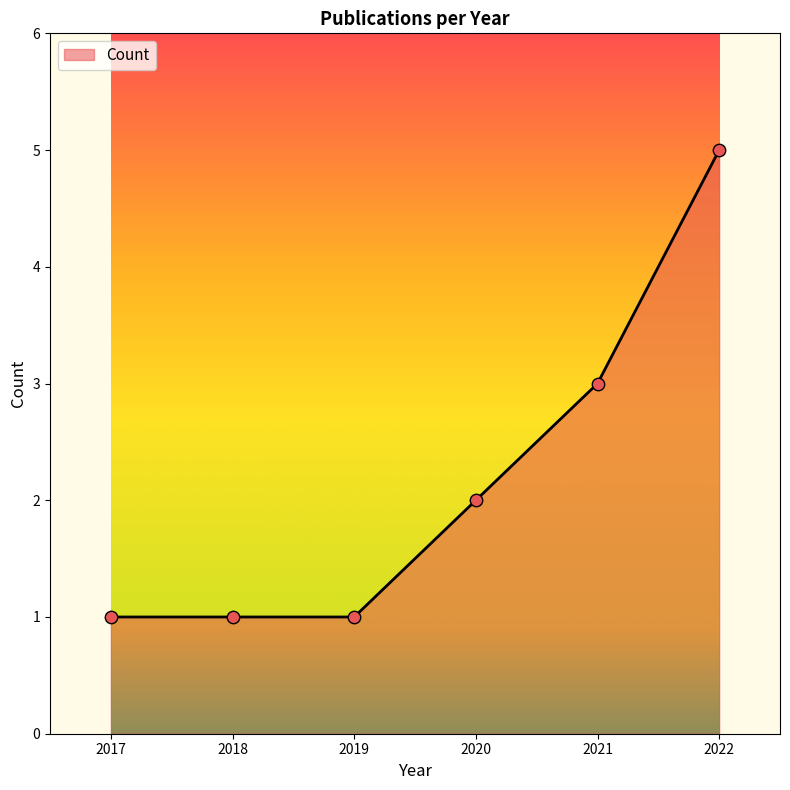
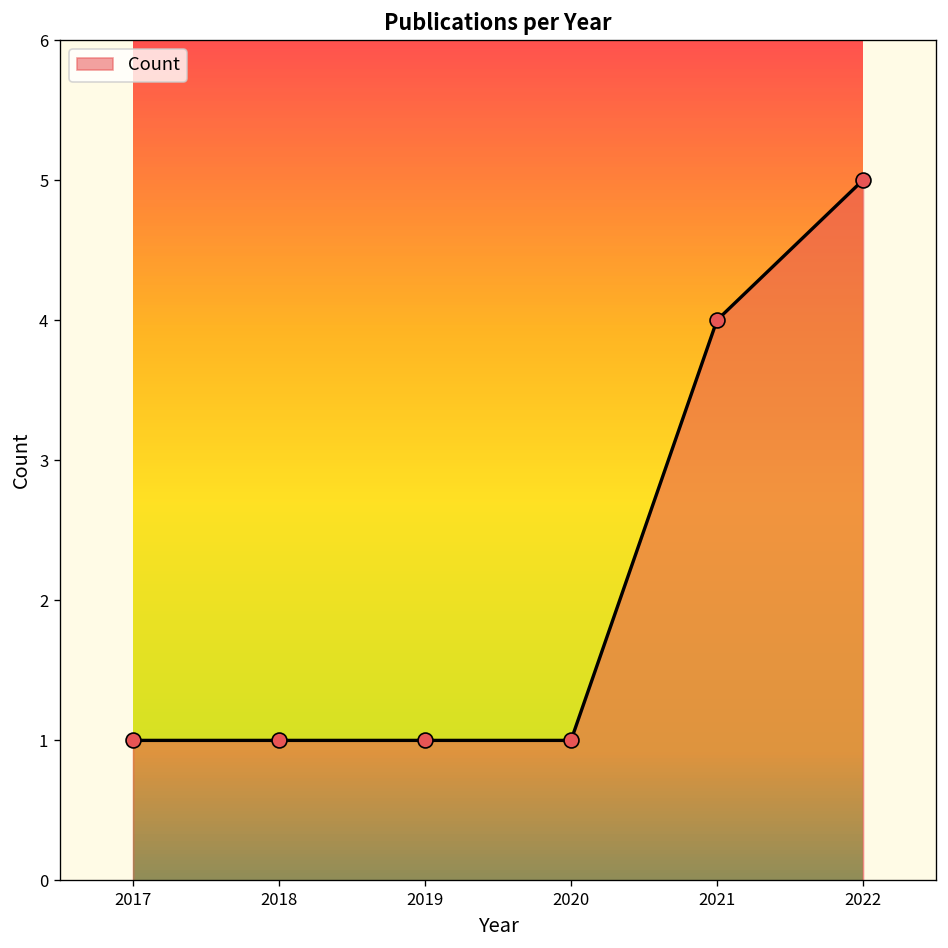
  {
    "2017": 1,
    "2018": 1,
    "2019": 1,
-   "2020": 2,
-   "2021": 3,
+   "2020": 1,
+   "2021": 4,
    "2022": 5
  }
